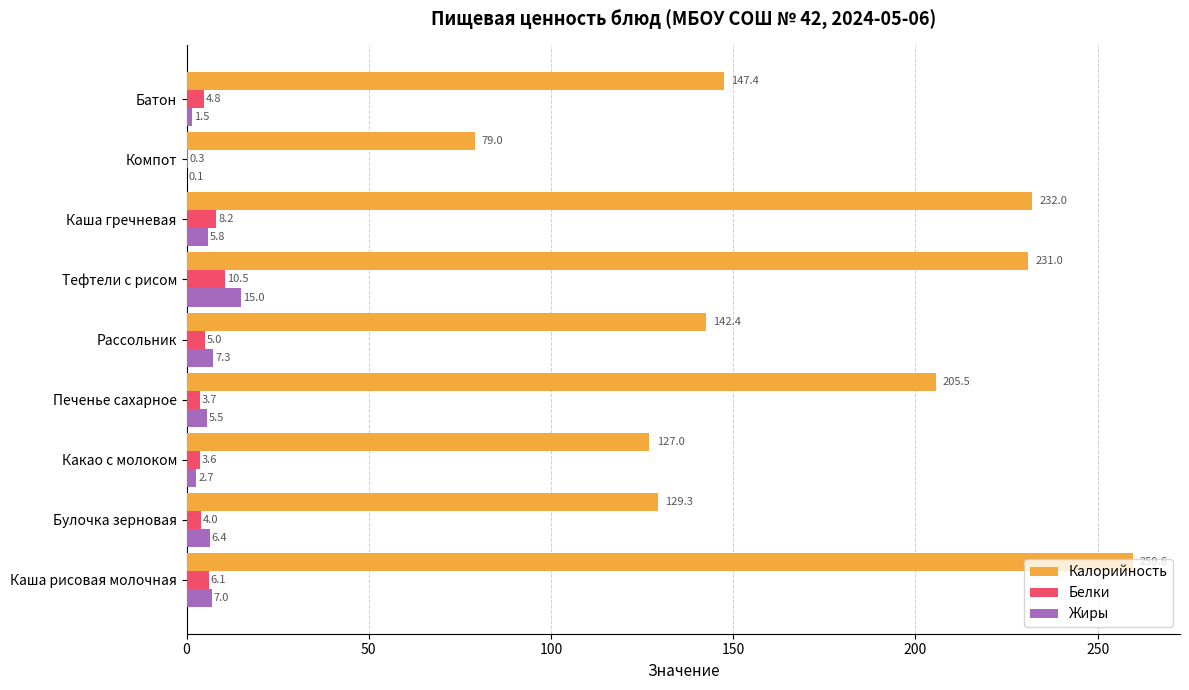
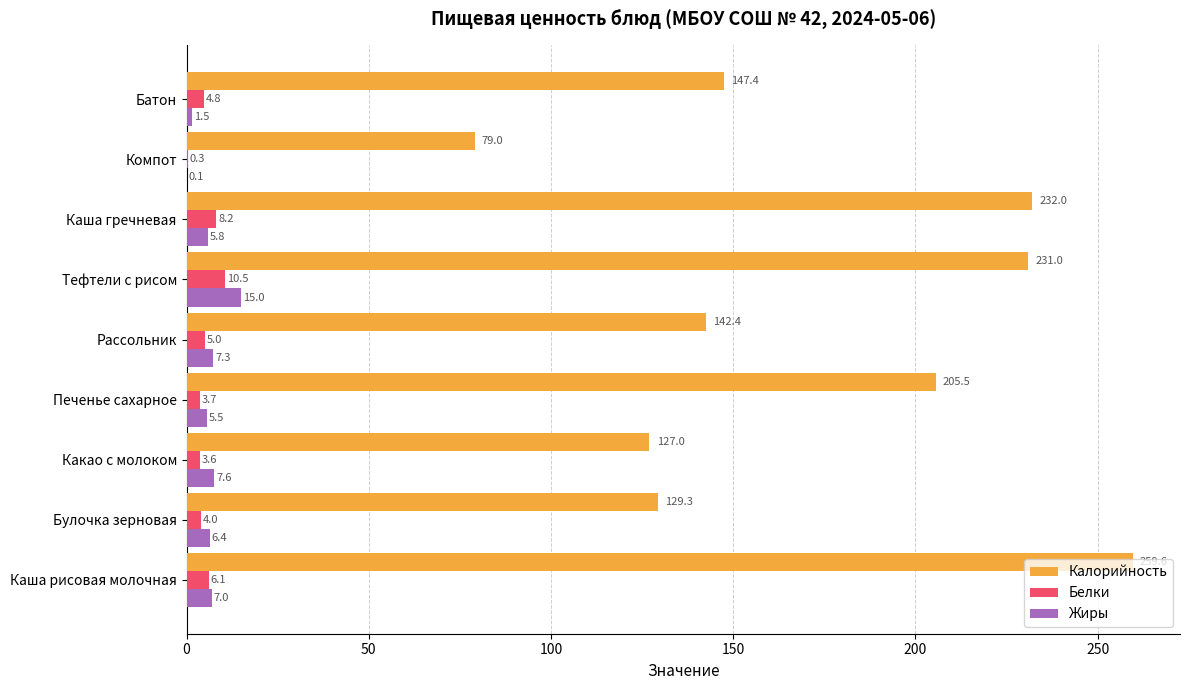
  {
    "Калорийность": {
      "Батон": 147.4,
      "Компот": 79.0,
      "Каша гречневая": 232.0,
      "Тефтели с рисом": 231.0,
      "Рассольник": 142.4,
      "Печенье сахарное": 205.5,
      "Какао с молоком": 127.0,
      "Булочка зерновая": 129.3
    },
    "Белки": {
      "Батон": 4.8,
      "Компот": 0.3,
      "Каша гречневая": 8.2,
      "Тефтели с рисом": 10.5,
      "Рассольник": 5.0,
      "Печенье сахарное": 3.7,
      "Какао с молоком": 3.6,
      "Булочка зерновая": 4.0,
      "Каша рисовая молочная": 6.1
    },
    "Жиры": {
      "Батон": 1.5,
      "Компот": 0.1,
      "Каша гречневая": 5.8,
      "Тефтели с рисом": 15.0,
      "Рассольник": 7.3,
      "Печенье сахарное": 5.5,
-     "Какао с молоком": 2.7,
+     "Какао с молоком": 7.6,
      "Булочка зерновая": 6.4,
      "Каша рисовая молочная": 7.0
    }
  }
